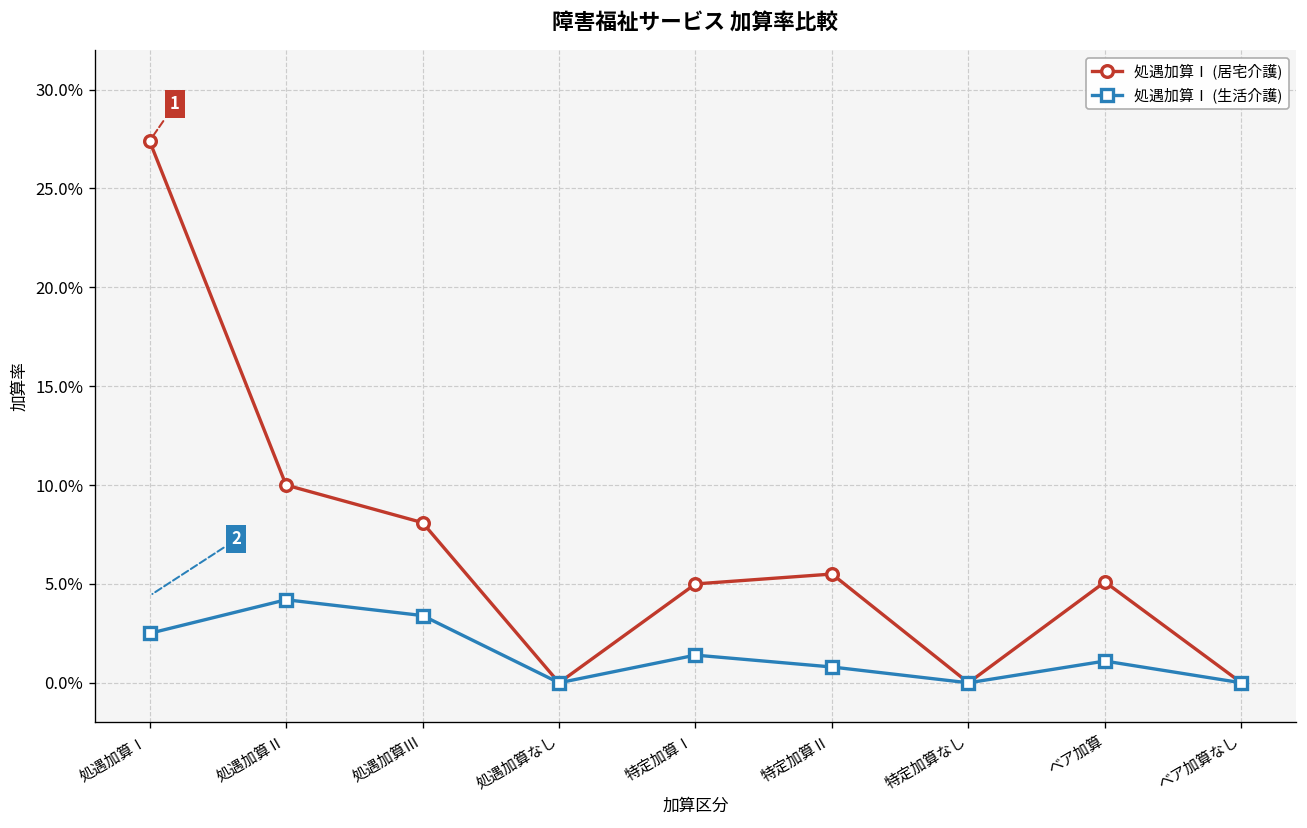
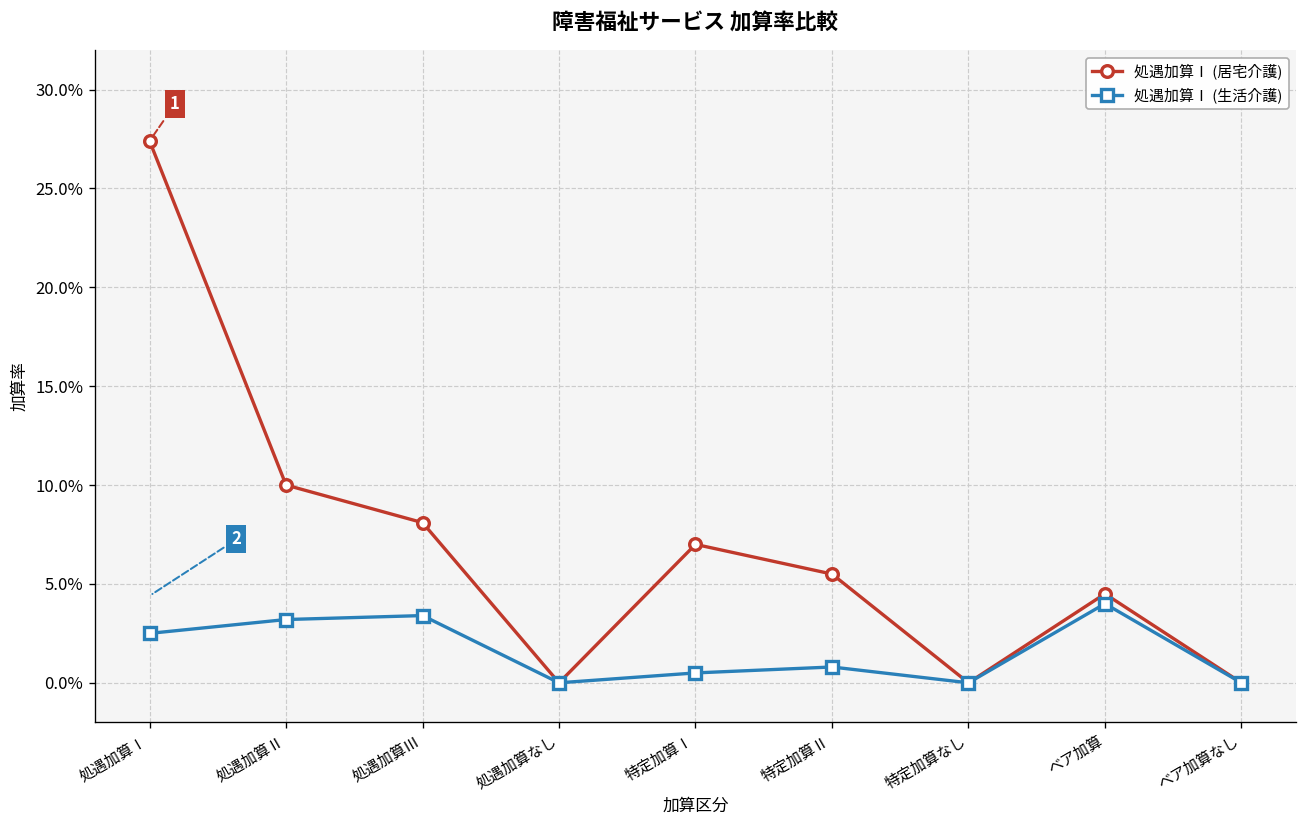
  {
    "処遇加算Ⅰ (居宅介護)": {
      "処遇加算Ⅰ": "27.4%",
      "処遇加算Ⅱ": "10.0%",
      "処遇加算Ⅲ": "8.1%",
-     "特定加算Ⅰ": "5.0%",
+     "特定加算Ⅰ": "7.0%",
      "特定加算Ⅱ": "5.5%",
-     "ベア加算": "5.1%"
+     "ベア加算": "4.5%"
    },
    "処遇加算Ⅰ (生活介護)": {
      "処遇加算Ⅰ": "2.5%",
-     "処遇加算Ⅱ": "4.2%",
+     "処遇加算Ⅱ": "3.2%",
      "処遇加算Ⅲ": "3.4%",
-     "特定加算Ⅰ": "1.4%",
+     "特定加算Ⅰ": "0.5%",
      "特定加算Ⅱ": "0.8%",
-     "ベア加算": "1.1%"
+     "ベア加算": "4.0%"
    }
  }
